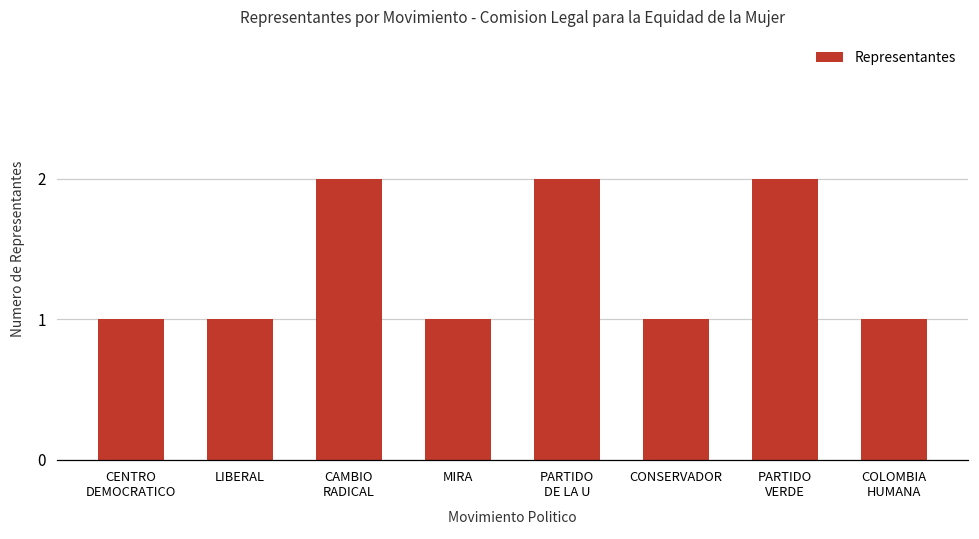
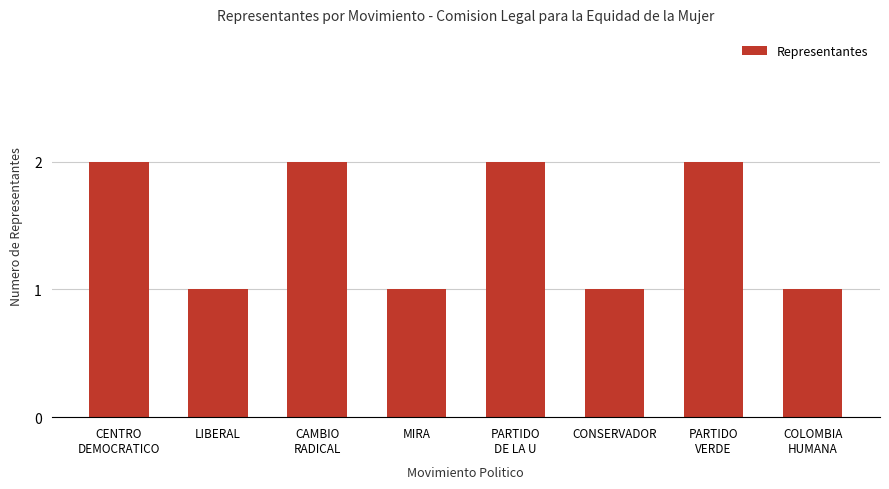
  {
-   "CENTRO DEMOCRATICO": 1,
+   "CENTRO DEMOCRATICO": 2,
    "LIBERAL": 1,
    "CAMBIO RADICAL": 2,
    "MIRA": 1,
    "PARTIDO DE LA U": 2,
    "CONSERVADOR": 1,
    "PARTIDO VERDE": 2,
    "COLOMBIA HUMANA": 1
  }
